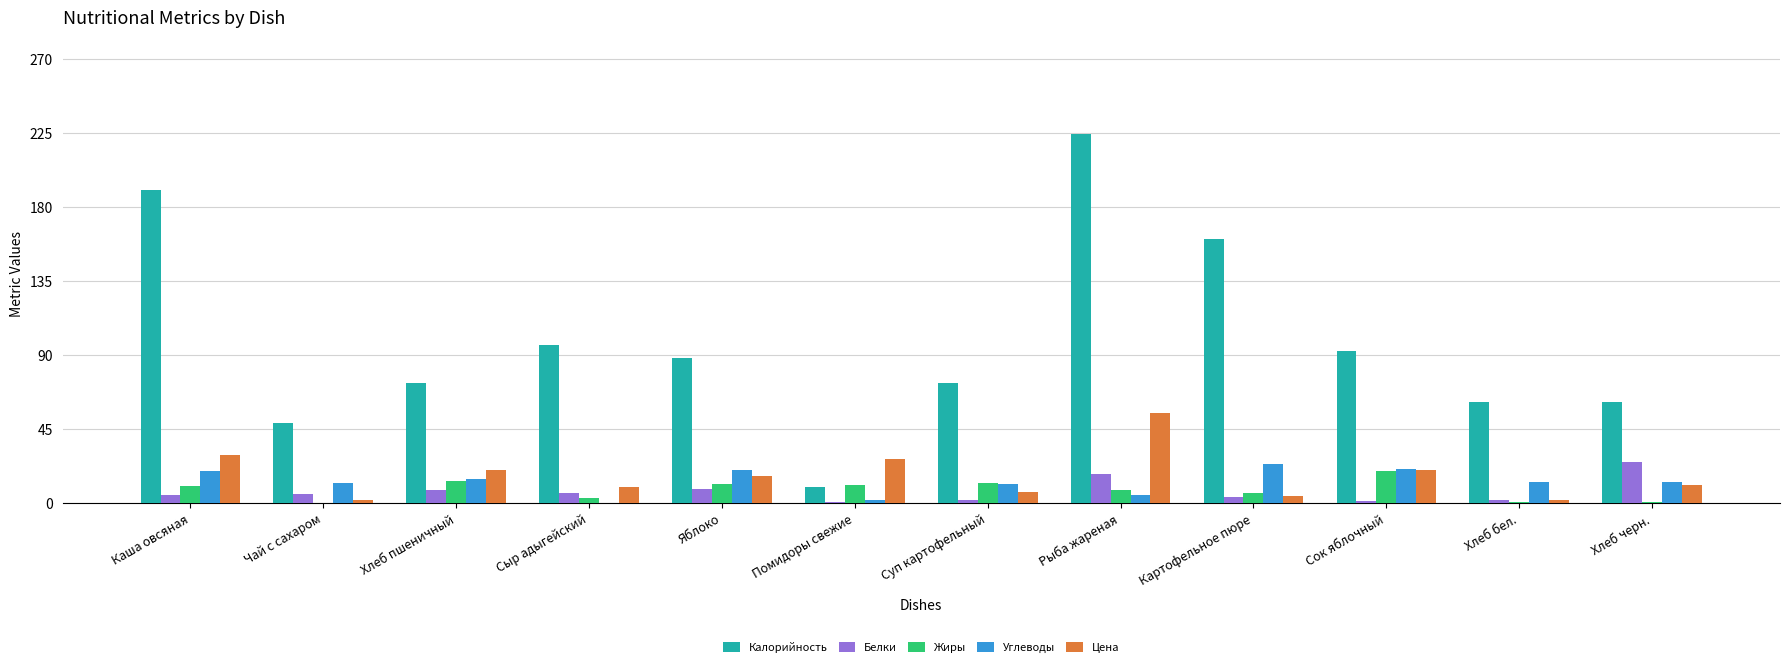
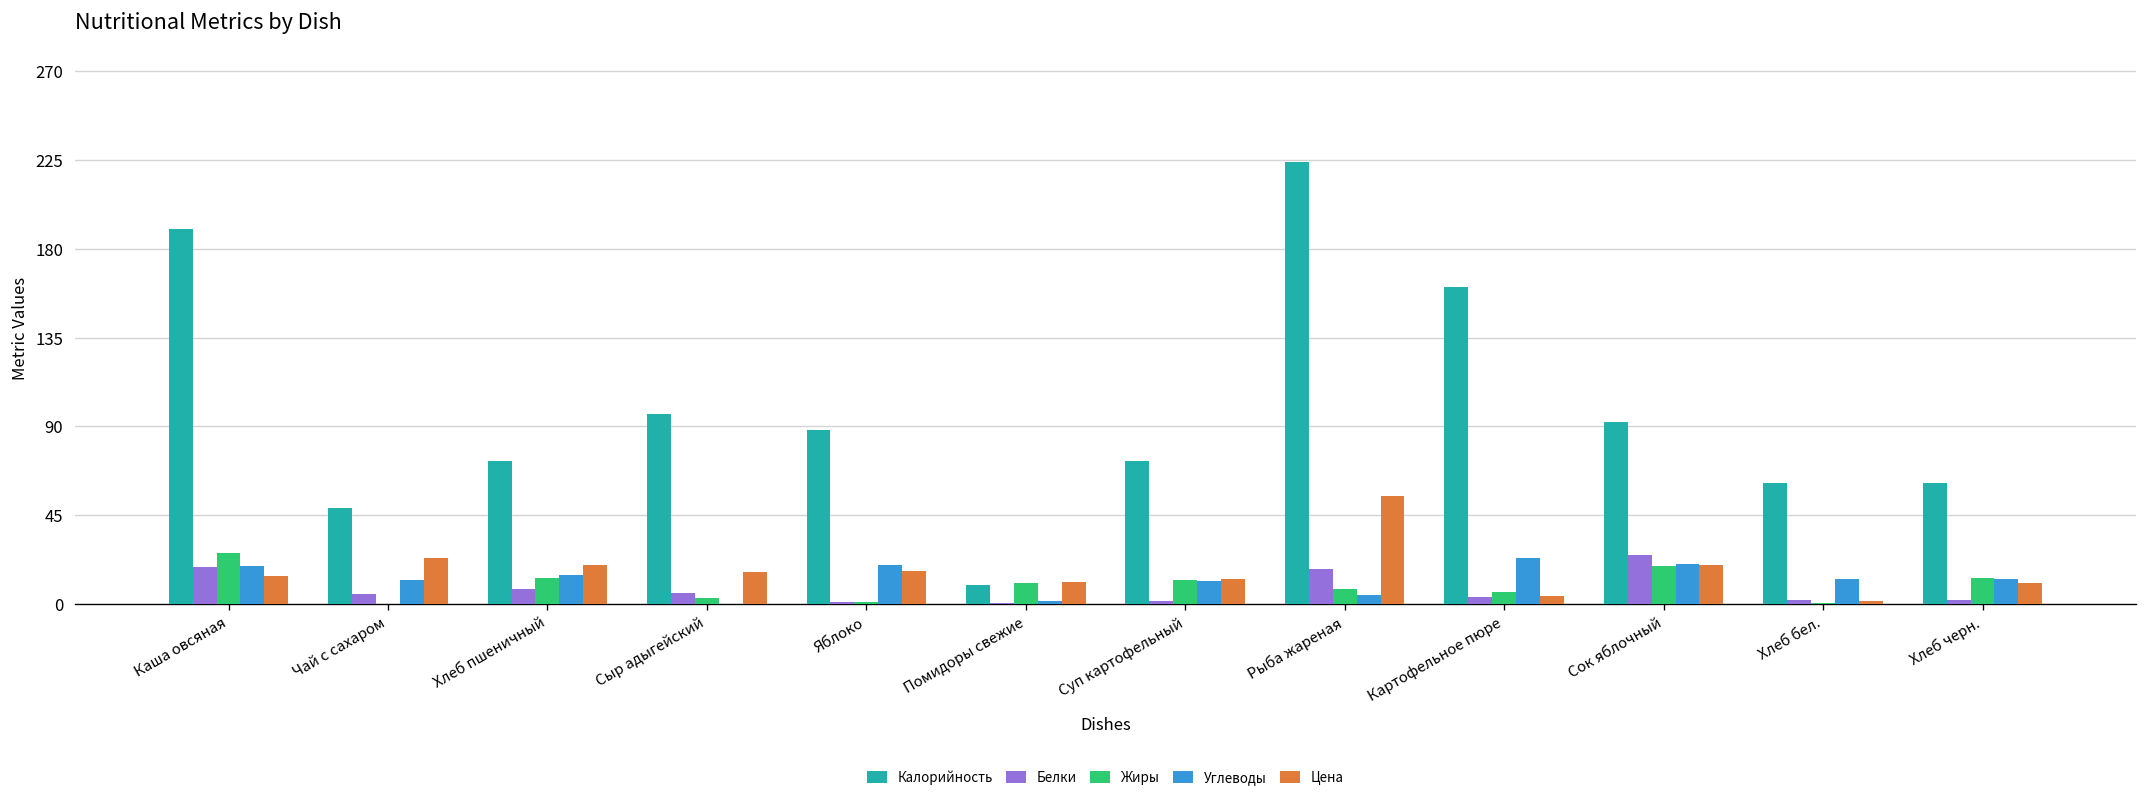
  {
    "Белки": {
-     "Каша овсяная": 5,
+     "Каша овсяная": 19,
      "Чай с сахаром": 5,
      "Хлеб пшеничный": 8,
      "Сыр адыгейский": 6,
-     "Яблоко": 9,
+     "Яблоко": 1,
      "Суп картофельный": 2,
      "Рыба жареная": 18,
      "Картофельное пюре": 3,
-     "Сок яблочный": 1,
+     "Сок яблочный": 25,
      "Хлеб бел.": 2,
-     "Хлеб черн.": 25
+     "Хлеб черн.": 2
    },
    "Жиры": {
-     "Каша овсяная": 10,
+     "Каша овсяная": 26,
      "Чай с сахаром": 0,
      "Хлеб пшеничный": 13,
      "Сыр адыгейский": 3,
-     "Яблоко": 11,
+     "Яблоко": 1,
      "Помидоры свежие": 11,
      "Суп картофельный": 12,
      "Рыба жареная": 8,
      "Картофельное пюре": 6,
      "Сок яблочный": 19,
-     "Хлеб черн.": 0
+     "Хлеб черн.": 13
    },
    "Цена": {
-     "Каша овсяная": 29,
-     "Чай с сахаром": 2,
+     "Каша овсяная": 14,
+     "Чай с сахаром": 23,
      "Хлеб пшеничный": 20,
-     "Сыр адыгейский": 9,
+     "Сыр адыгейский": 16,
      "Яблоко": 16,
-     "Помидоры свежие": 26,
-     "Суп картофельный": 6,
+     "Помидоры свежие": 11,
+     "Суп картофельный": 13,
      "Рыба жареная": 55,
      "Картофельное пюре": 4,
      "Сок яблочный": 20,
      "Хлеб бел.": 2,
      "Хлеб черн.": 11
    }
  }
